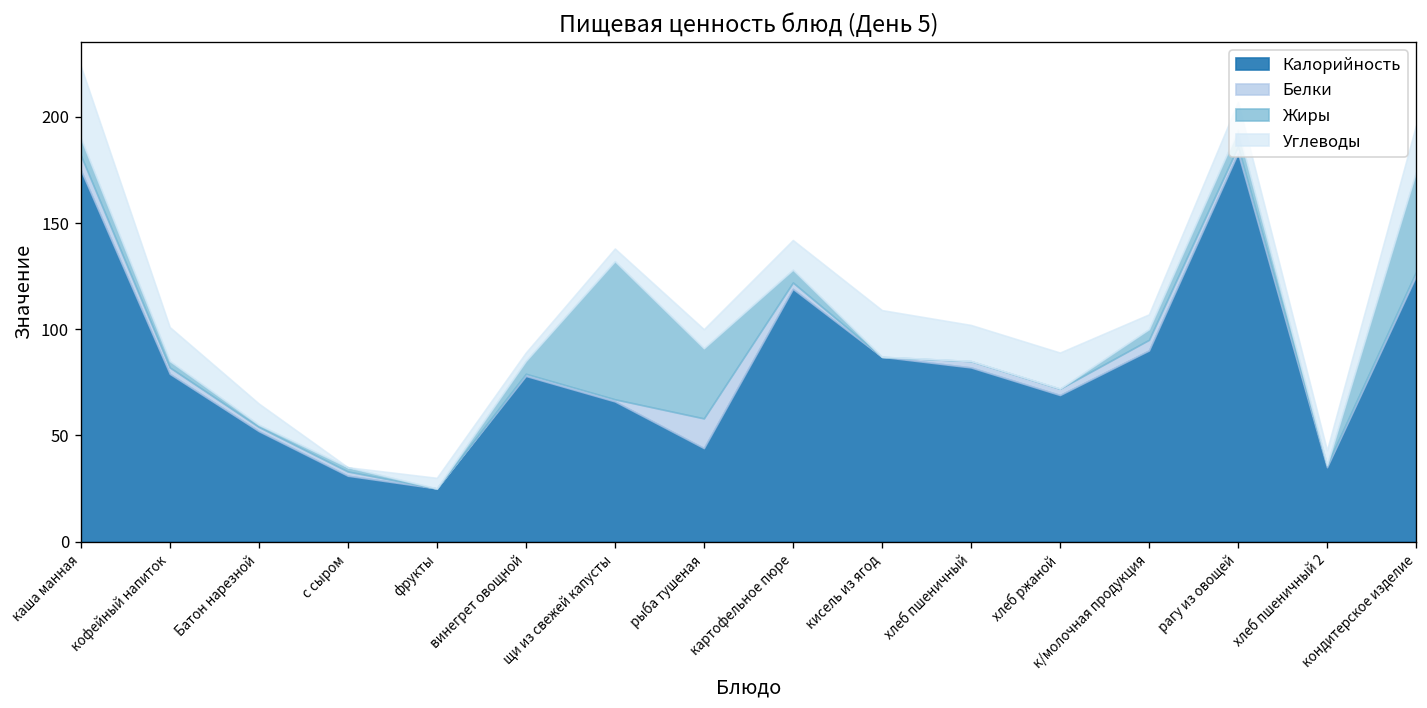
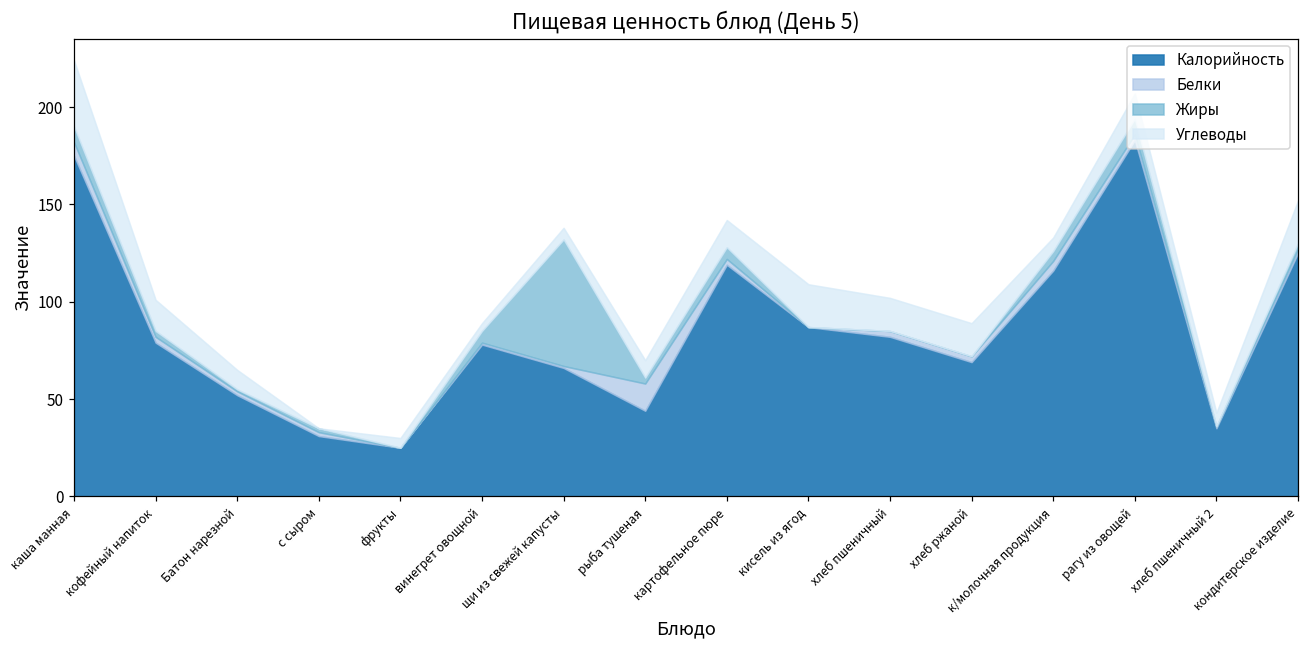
  {
    "Калорийность": {
      "каша манная": 175,
      "кофейный напиток": 79,
      "Батон нарезной": 52,
      "с сыром": 31,
      "рыба тушеная": 44,
      "картофельное пюре": 119,
      "хлеб пшеничный": 82,
      "хлеб ржаной": 69,
-     "к/молочная продукция": 90,
+     "к/молочная продукция": 116,
      "кондитерское изделие": 125
    },
    "Жиры": {
      "каша манная": 8,
      "кофейный напиток": 3,
      "винегрет овощной": 6,
      "щи из свежей капусты": 65,
-     "рыба тушеная": 33,
+     "рыба тушеная": 3,
      "картофельное пюре": 6,
      "к/молочная продукция": 5,
-     "кондитерское изделие": 47
+     "кондитерское изделие": 3
    }
  }
